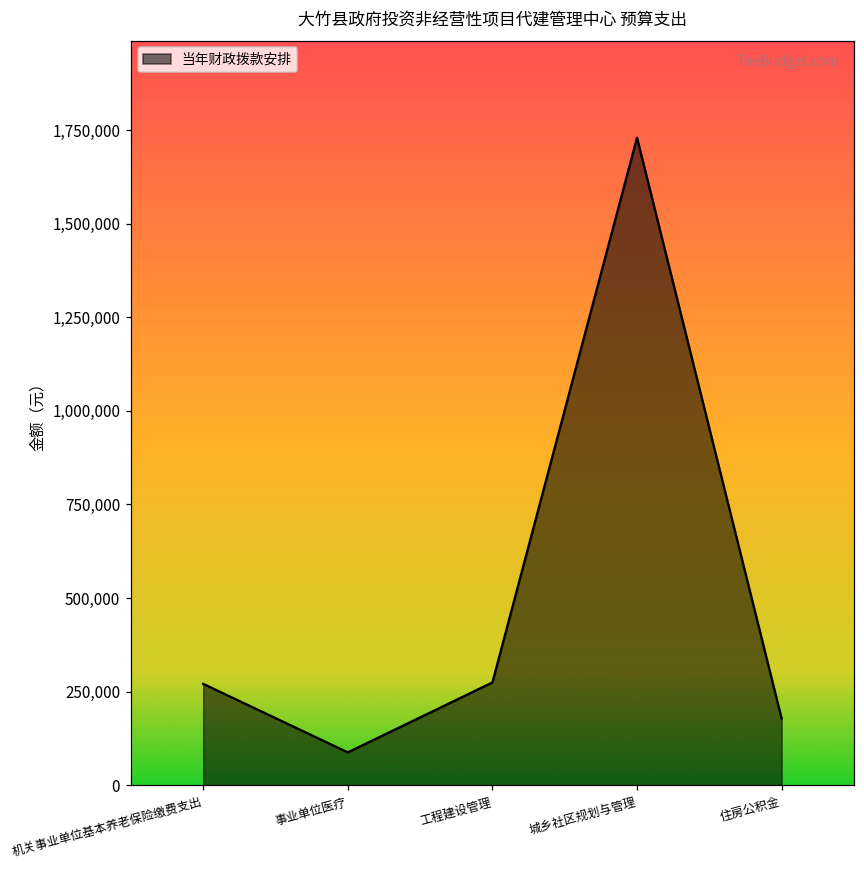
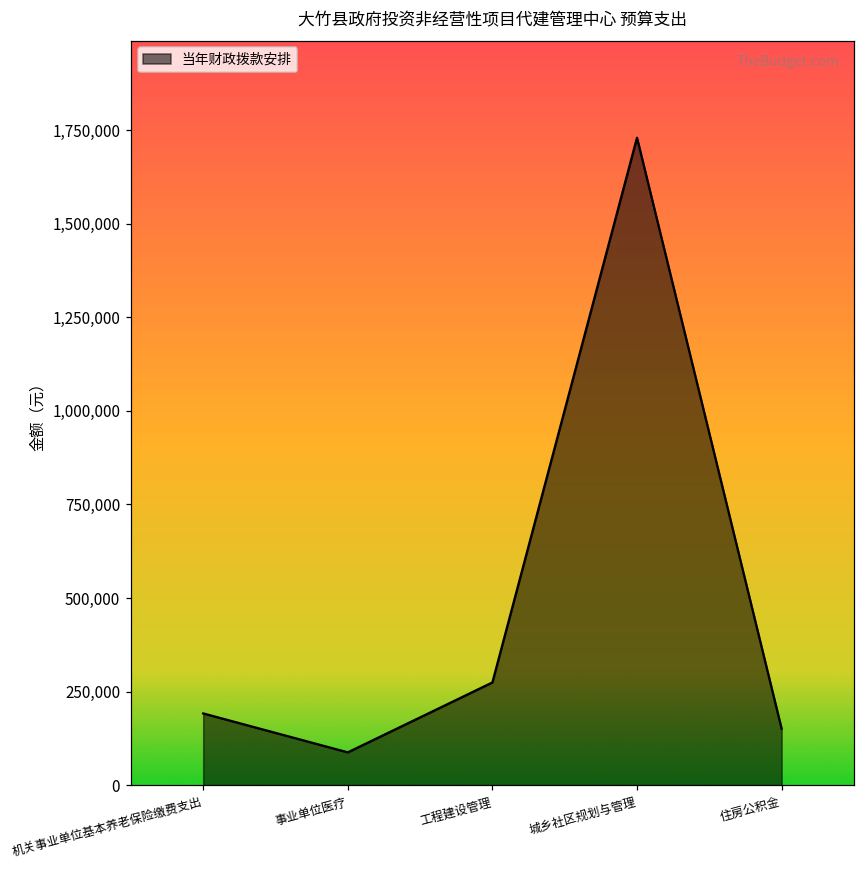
  {
-   "机关事业单位基本养老保险缴费支出": "270,000",
+   "机关事业单位基本养老保险缴费支出": "190,000",
    "事业单位医疗": "90,000",
    "工程建设管理": "270,000",
    "城乡社区规划与管理": "1,730,000",
-   "住房公积金": "180,000"
+   "住房公积金": "150,000"
  }
